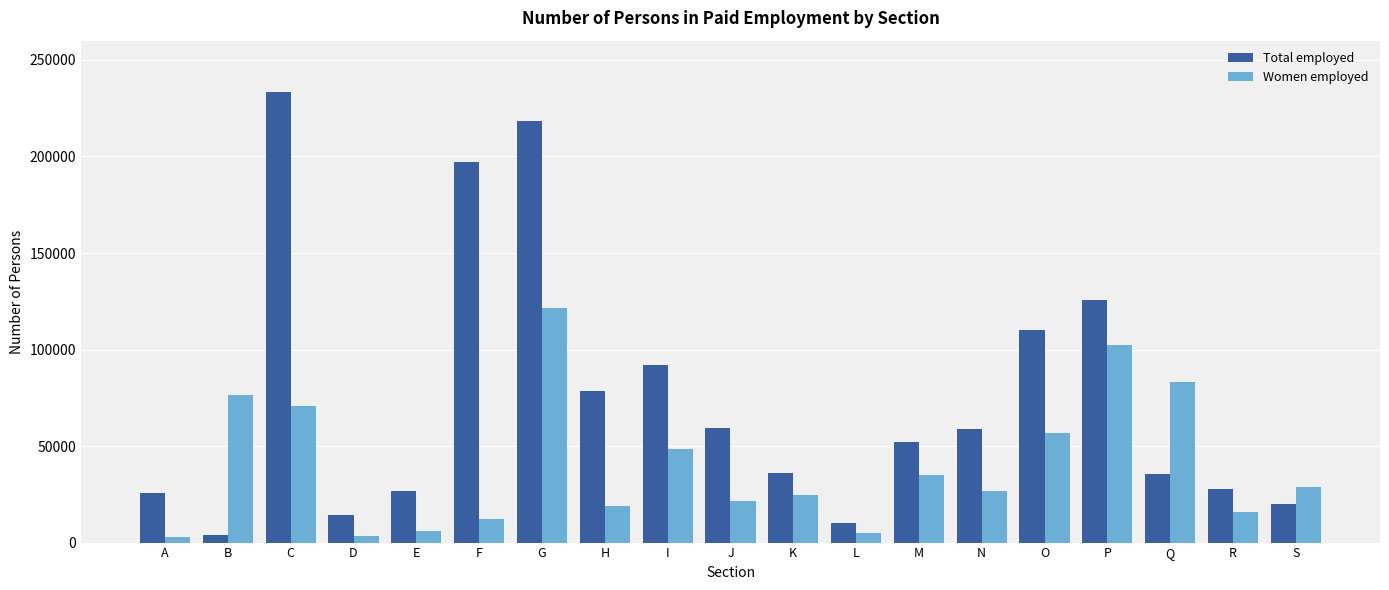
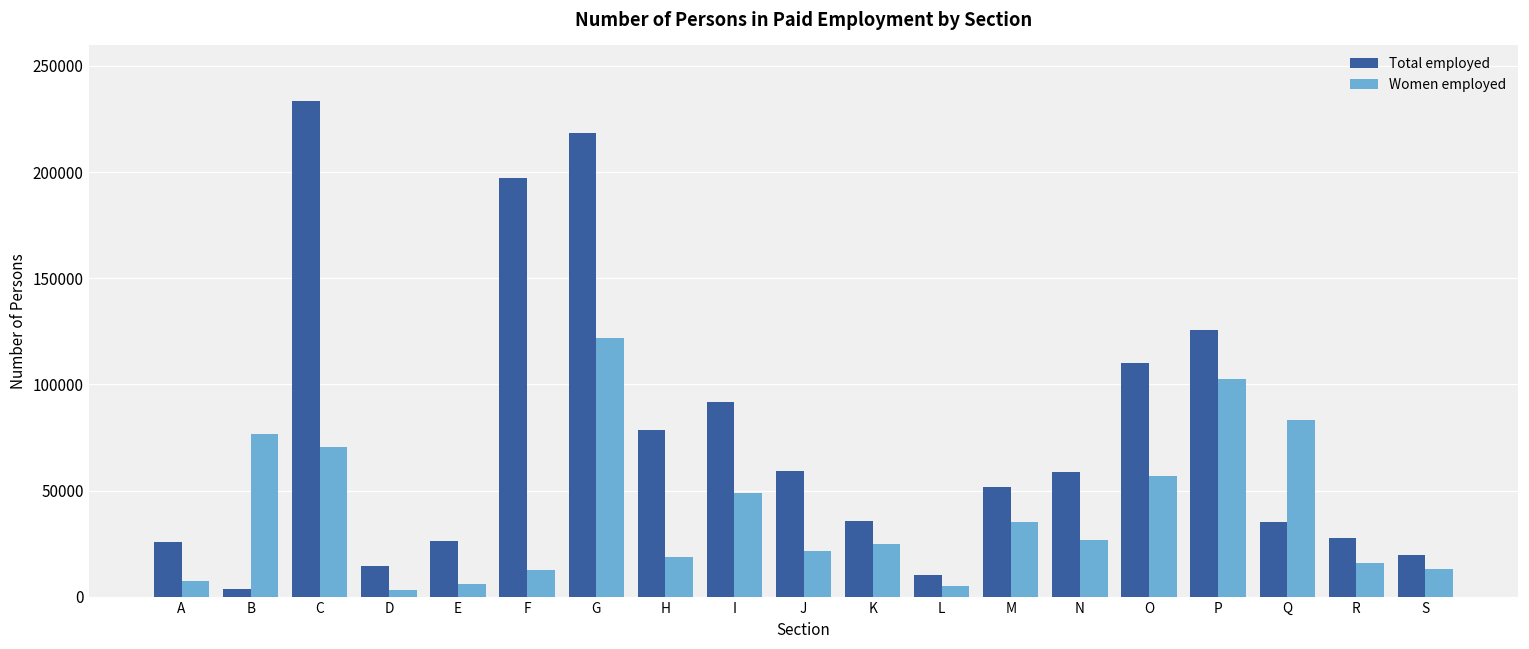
  {
    "Total employed": {
      "A": 26000,
      "B": 4000,
      "C": 234000,
      "D": 14000,
      "E": 27000,
      "F": 197000,
      "G": 219000,
      "H": 79000,
      "I": 92000,
      "J": 59000,
      "K": 36000,
      "L": 10000,
      "M": 52000,
      "N": 59000,
      "O": 110000,
      "P": 126000,
      "Q": 35000,
      "R": 28000,
      "S": 20000
    },
    "Women employed": {
-     "A": 3000,
+     "A": 7000,
      "B": 77000,
      "C": 71000,
      "D": 3000,
      "E": 6000,
      "F": 12000,
      "G": 122000,
      "H": 19000,
      "I": 49000,
      "J": 21000,
      "K": 25000,
      "L": 5000,
      "M": 35000,
      "N": 27000,
      "O": 57000,
      "P": 103000,
      "Q": 83000,
      "R": 16000,
-     "S": 29000
+     "S": 13000
    }
  }
